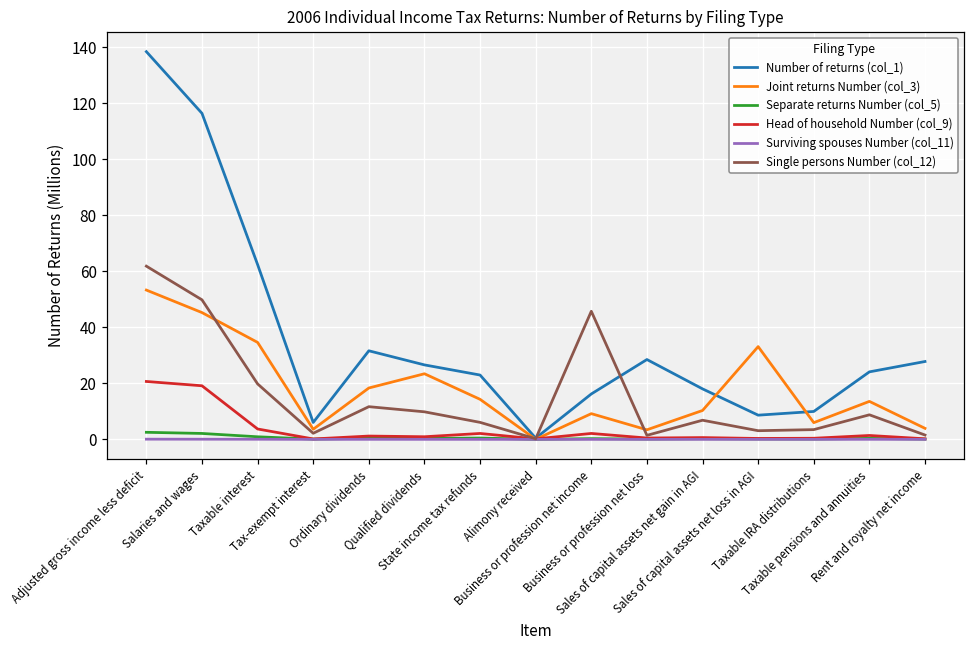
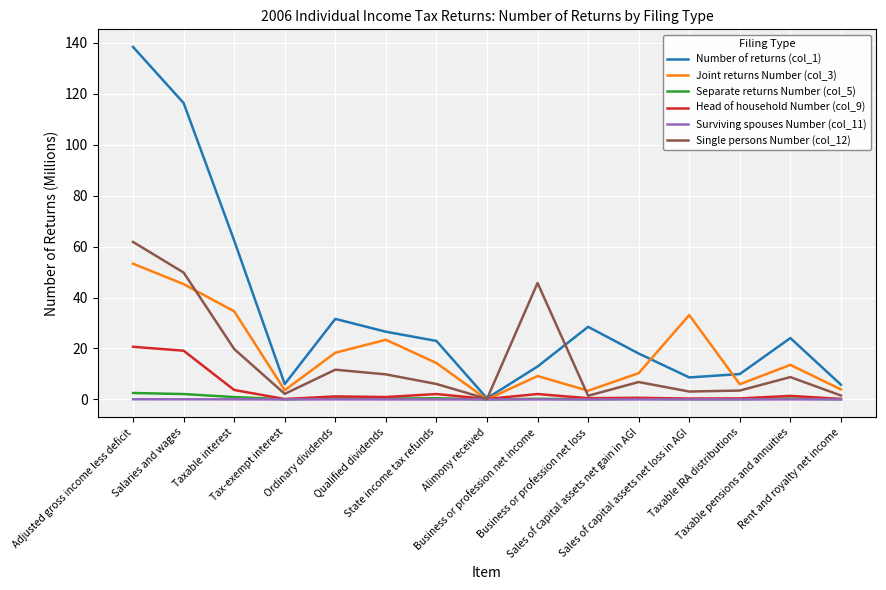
  {
    "Number of returns (col_1)": {
      "Adjusted gross income less deficit": 138,
      "Salaries and wages": 116,
      "Taxable interest": 62,
      "Tax-exempt interest": 6,
      "Ordinary dividends": 32,
      "Qualified dividends": 27,
      "State income tax refunds": 23,
-     "Business or profession net income": 16,
+     "Business or profession net income": 13,
      "Business or profession net loss": 29,
      "Sales of capital assets net gain in AGI": 18,
      "Sales of capital assets net loss in AGI": 9,
      "Taxable IRA distributions": 10,
      "Taxable pensions and annuities": 24,
-     "Rent and royalty net income": 28
+     "Rent and royalty net income": 6
    },
    "Joint returns Number (col_3)": {
      "Adjusted gross income less deficit": 53,
      "Salaries and wages": 45,
      "Taxable interest": 35,
      "Tax-exempt interest": 4,
      "Ordinary dividends": 18,
      "Qualified dividends": 23,
      "State income tax refunds": 14,
      "Business or profession net income": 9,
      "Business or profession net loss": 3,
      "Sales of capital assets net gain in AGI": 10,
      "Sales of capital assets net loss in AGI": 33,
      "Taxable IRA distributions": 6,
      "Taxable pensions and annuities": 14,
      "Rent and royalty net income": 4
    },
    "Separate returns Number (col_5)": {
      "Adjusted gross income less deficit": 3,
      "Salaries and wages": 2
    },
    "Head of household Number (col_9)": {
      "Adjusted gross income less deficit": 21,
      "Salaries and wages": 19,
      "Taxable interest": 4,
      "State income tax refunds": 2,
      "Business or profession net income": 2,
      "Taxable pensions and annuities": 1
    },
    "Surviving spouses Number (col_11)": {
      "Adjusted gross income less deficit": 0,
      "Salaries and wages": 0
    },
    "Single persons Number (col_12)": {
      "Adjusted gross income less deficit": 62,
      "Salaries and wages": 50,
      "Taxable interest": 20,
      "Tax-exempt interest": 2,
      "Ordinary dividends": 12,
      "Qualified dividends": 10,
      "State income tax refunds": 6,
      "Business or profession net income": 46,
      "Sales of capital assets net gain in AGI": 7,
      "Sales of capital assets net loss in AGI": 3,
      "Taxable IRA distributions": 3,
      "Taxable pensions and annuities": 9,
      "Rent and royalty net income": 2
    }
  }
